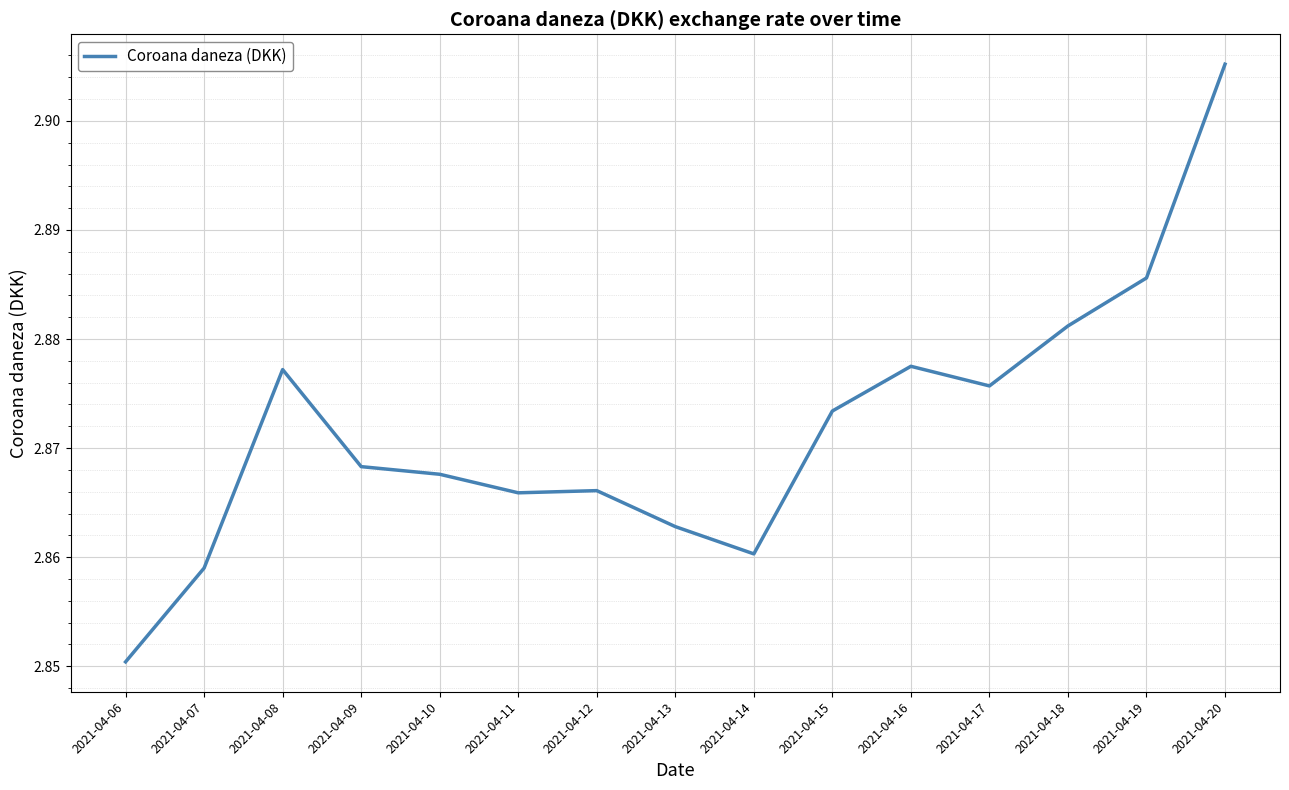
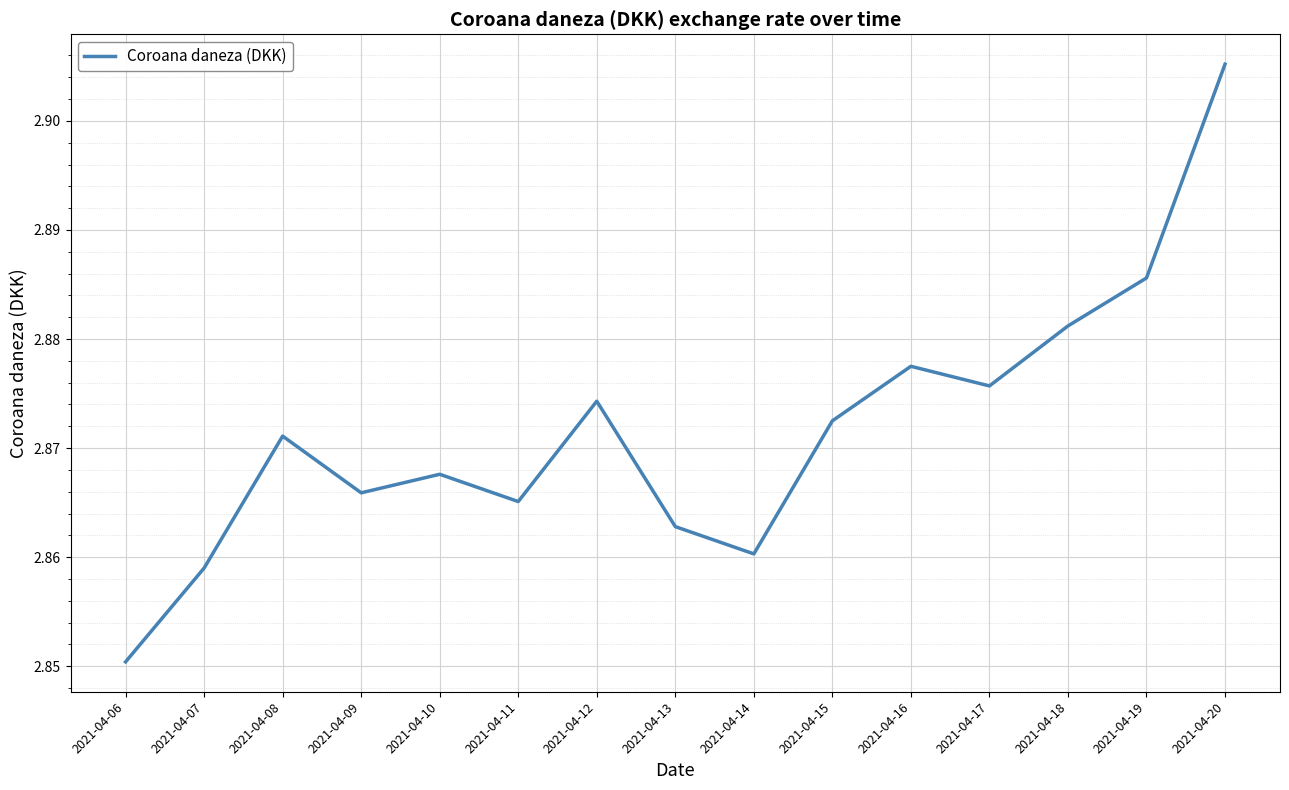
  {
    "2021-04-06": 2.8504,
    "2021-04-07": 2.8590,
-   "2021-04-08": 2.8772,
-   "2021-04-09": 2.8683,
+   "2021-04-08": 2.8711,
+   "2021-04-09": 2.8659,
    "2021-04-10": 2.8676,
-   "2021-04-11": 2.8659,
-   "2021-04-12": 2.8661,
+   "2021-04-11": 2.8651,
+   "2021-04-12": 2.8743,
    "2021-04-13": 2.8628,
    "2021-04-14": 2.8603,
-   "2021-04-15": 2.8734,
+   "2021-04-15": 2.8725,
    "2021-04-16": 2.8775,
    "2021-04-17": 2.8757,
    "2021-04-18": 2.8812,
    "2021-04-19": 2.8856,
    "2021-04-20": 2.9052
  }
